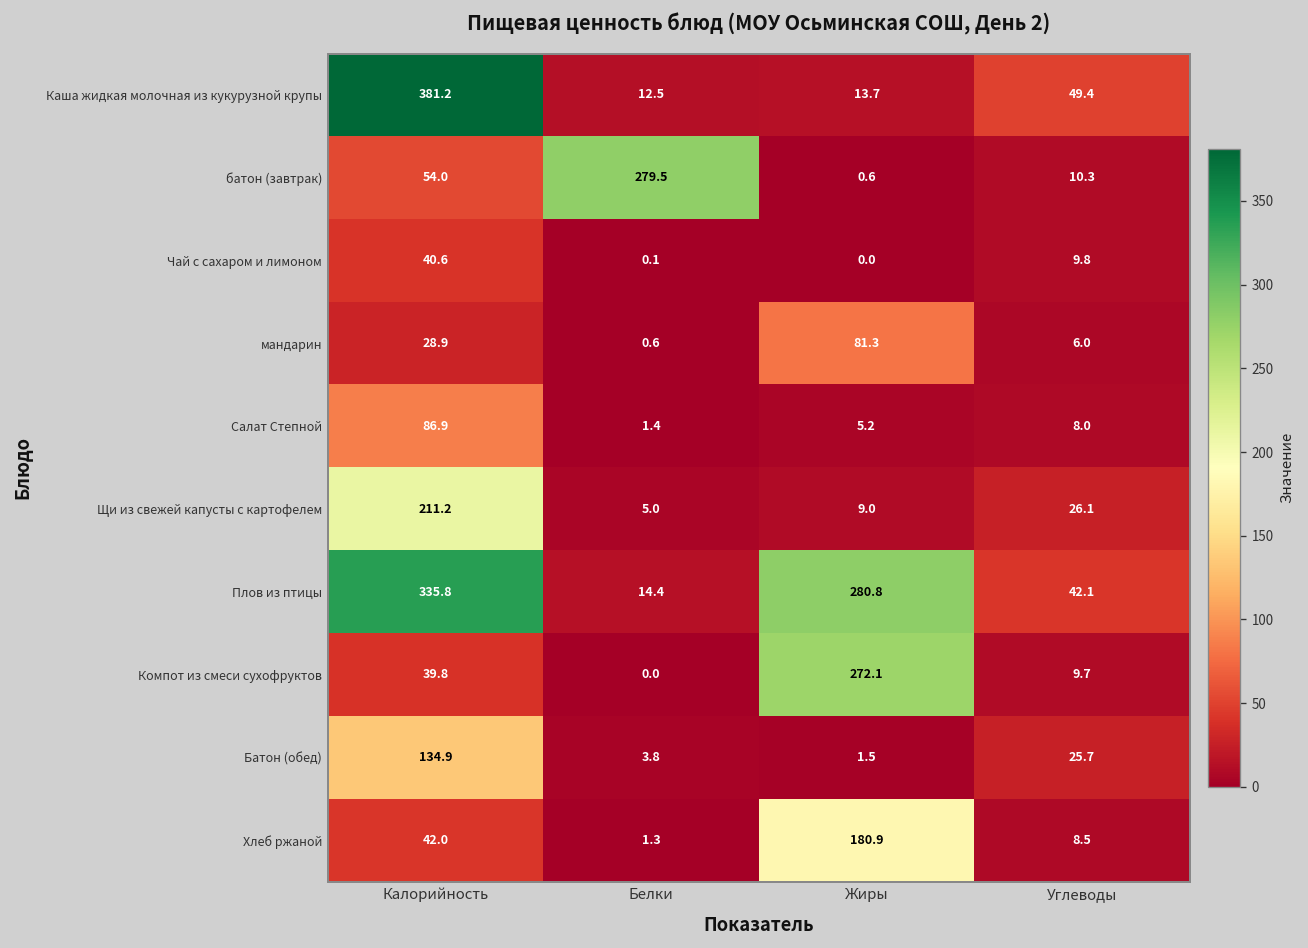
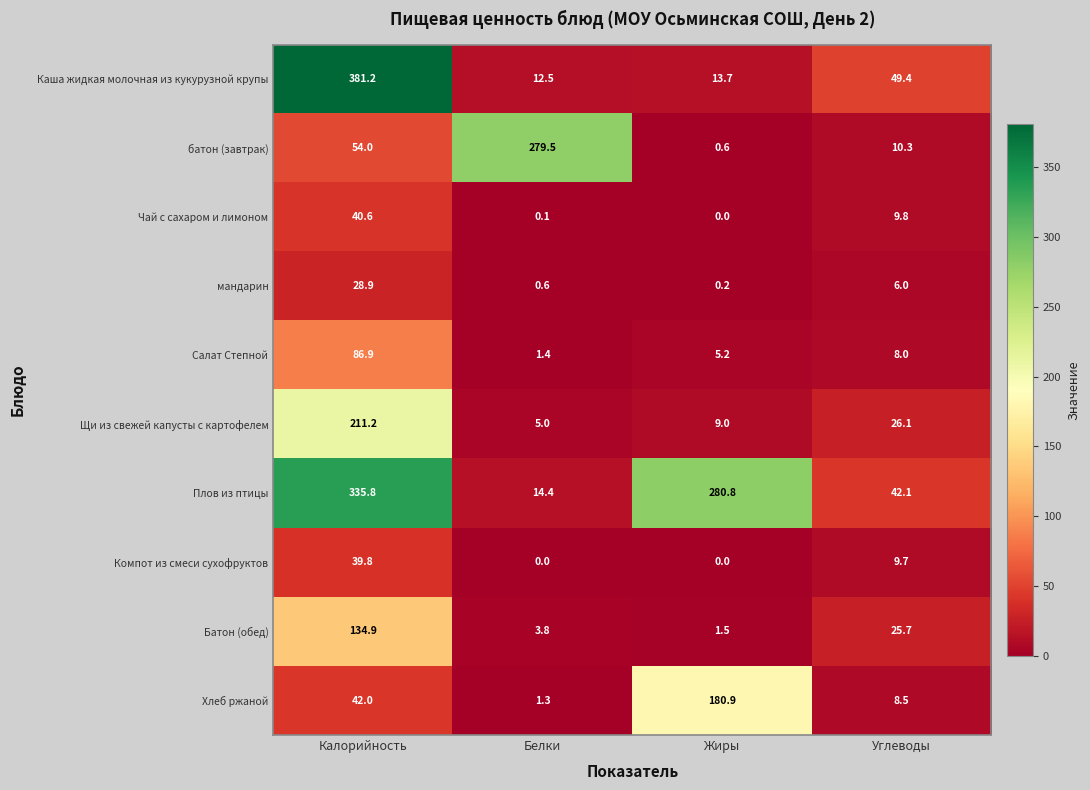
  {
    "Каша жидкая молочная из кукурузной крупы": {
      "Калорийность": 381.2,
      "Белки": 12.5,
      "Жиры": 13.7,
      "Углеводы": 49.4
    },
    "батон (завтрак)": {
      "Калорийность": 54.0,
      "Белки": 279.5,
      "Жиры": 0.6,
      "Углеводы": 10.3
    },
    "Чай с сахаром и лимоном": {
      "Калорийность": 40.6,
      "Белки": 0.1,
      "Жиры": 0.0,
      "Углеводы": 9.8
    },
    "мандарин": {
      "Калорийность": 28.9,
      "Белки": 0.6,
-     "Жиры": 81.3,
+     "Жиры": 0.2,
      "Углеводы": 6.0
    },
    "Салат Степной": {
      "Калорийность": 86.9,
      "Белки": 1.4,
      "Жиры": 5.2,
      "Углеводы": 8.0
    },
    "Щи из свежей капусты с картофелем": {
      "Калорийность": 211.2,
      "Белки": 5.0,
      "Жиры": 9.0,
      "Углеводы": 26.1
    },
    "Плов из птицы": {
      "Калорийность": 335.8,
      "Белки": 14.4,
      "Жиры": 280.8,
      "Углеводы": 42.1
    },
    "Компот из смеси сухофруктов": {
      "Калорийность": 39.8,
      "Белки": 0.0,
-     "Жиры": 272.1,
+     "Жиры": 0.0,
      "Углеводы": 9.7
    },
    "Батон (обед)": {
      "Калорийность": 134.9,
      "Белки": 3.8,
      "Жиры": 1.5,
      "Углеводы": 25.7
    },
    "Хлеб ржаной": {
      "Калорийность": 42.0,
      "Белки": 1.3,
      "Жиры": 180.9,
      "Углеводы": 8.5
    }
  }
